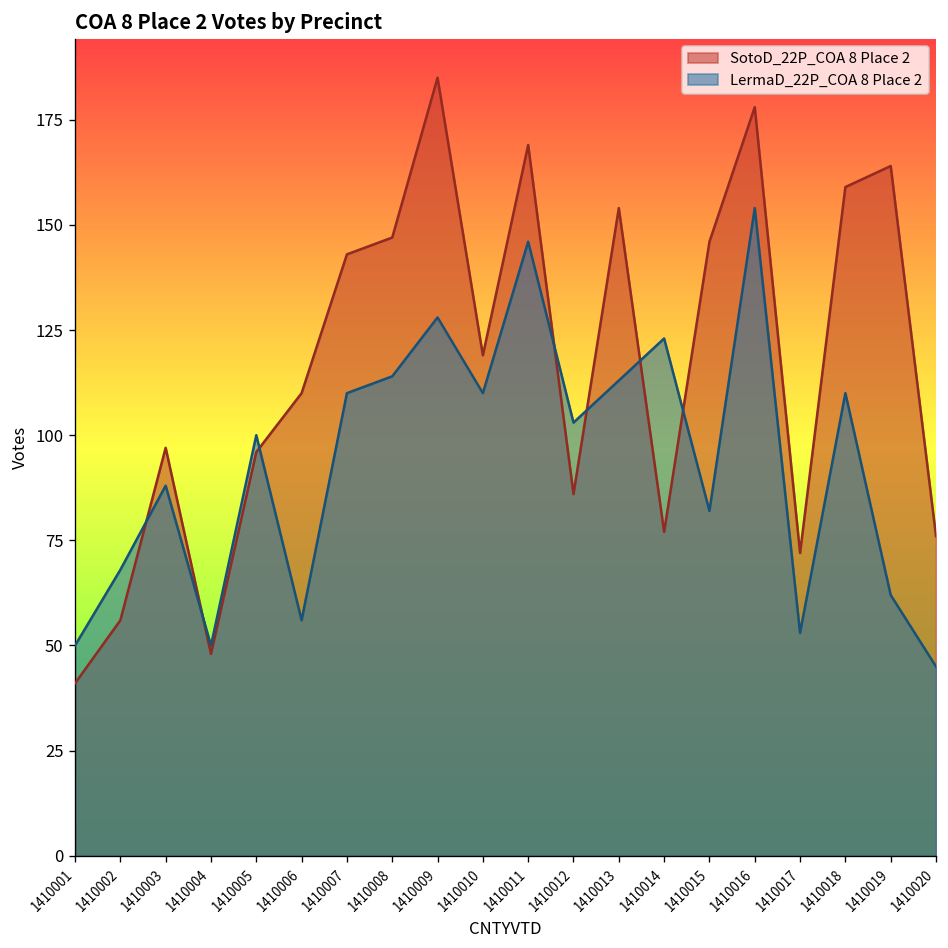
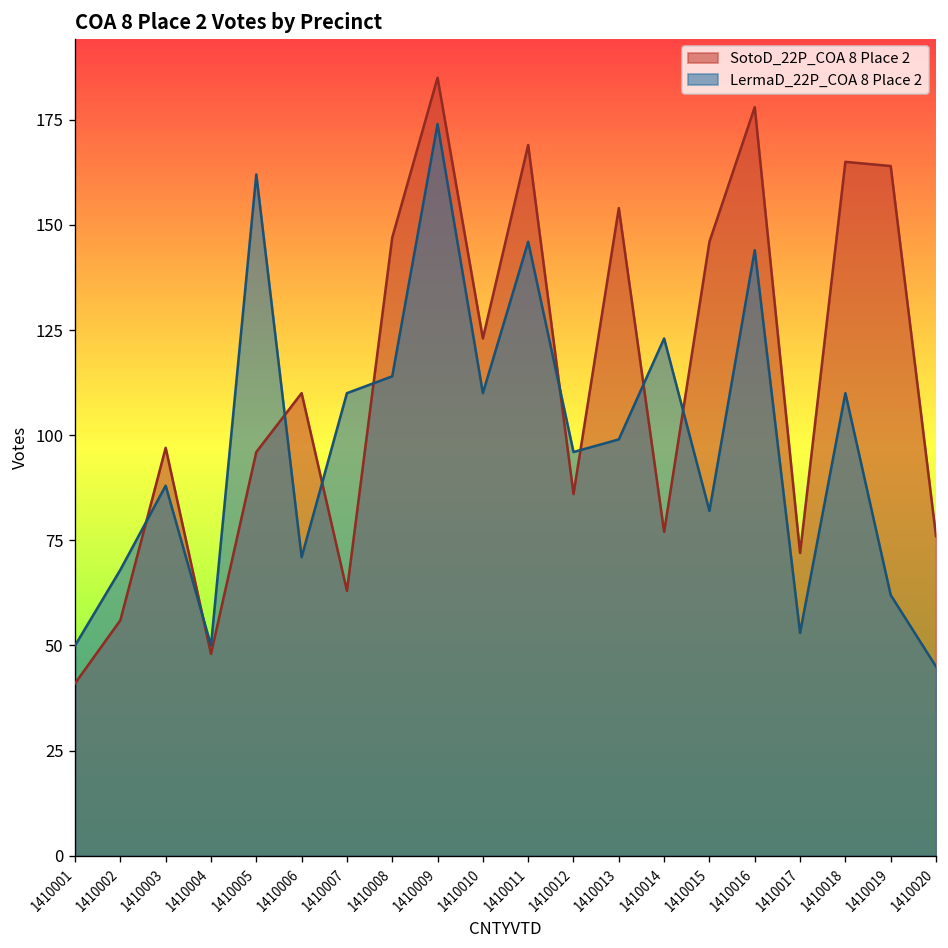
  {
    "SotoD_22P_COA 8 Place 2": {
      "1410001": 41,
      "1410002": 56,
      "1410003": 97,
      "1410004": 48,
      "1410005": 96,
      "1410006": 110,
-     "1410007": 143,
+     "1410007": 63,
      "1410008": 147,
      "1410009": 185,
-     "1410010": 119,
+     "1410010": 123,
      "1410011": 169,
      "1410012": 86,
      "1410013": 154,
      "1410014": 77,
      "1410015": 146,
      "1410016": 178,
      "1410017": 72,
-     "1410018": 159,
+     "1410018": 165,
      "1410019": 164,
      "1410020": 76
    },
    "LermaD_22P_COA 8 Place 2": {
      "1410001": 50,
      "1410002": 68,
      "1410003": 88,
      "1410004": 50,
-     "1410005": 100,
-     "1410006": 56,
+     "1410005": 162,
+     "1410006": 71,
      "1410007": 110,
      "1410008": 114,
-     "1410009": 128,
+     "1410009": 174,
      "1410010": 110,
      "1410011": 146,
-     "1410012": 103,
-     "1410013": 113,
+     "1410012": 96,
+     "1410013": 99,
      "1410014": 123,
      "1410015": 82,
-     "1410016": 154,
+     "1410016": 144,
      "1410017": 53,
      "1410018": 110,
      "1410019": 62,
      "1410020": 45
    }
  }
